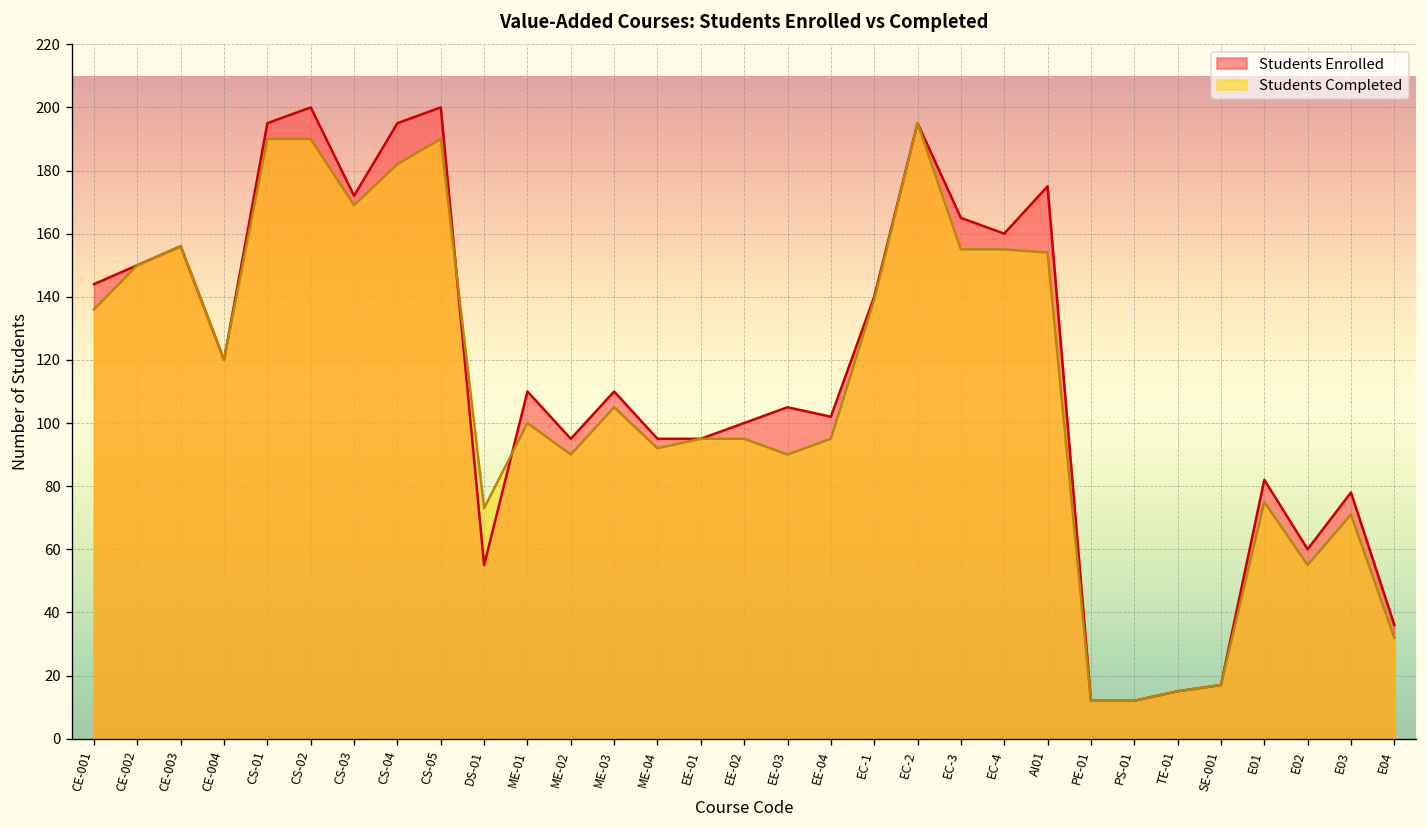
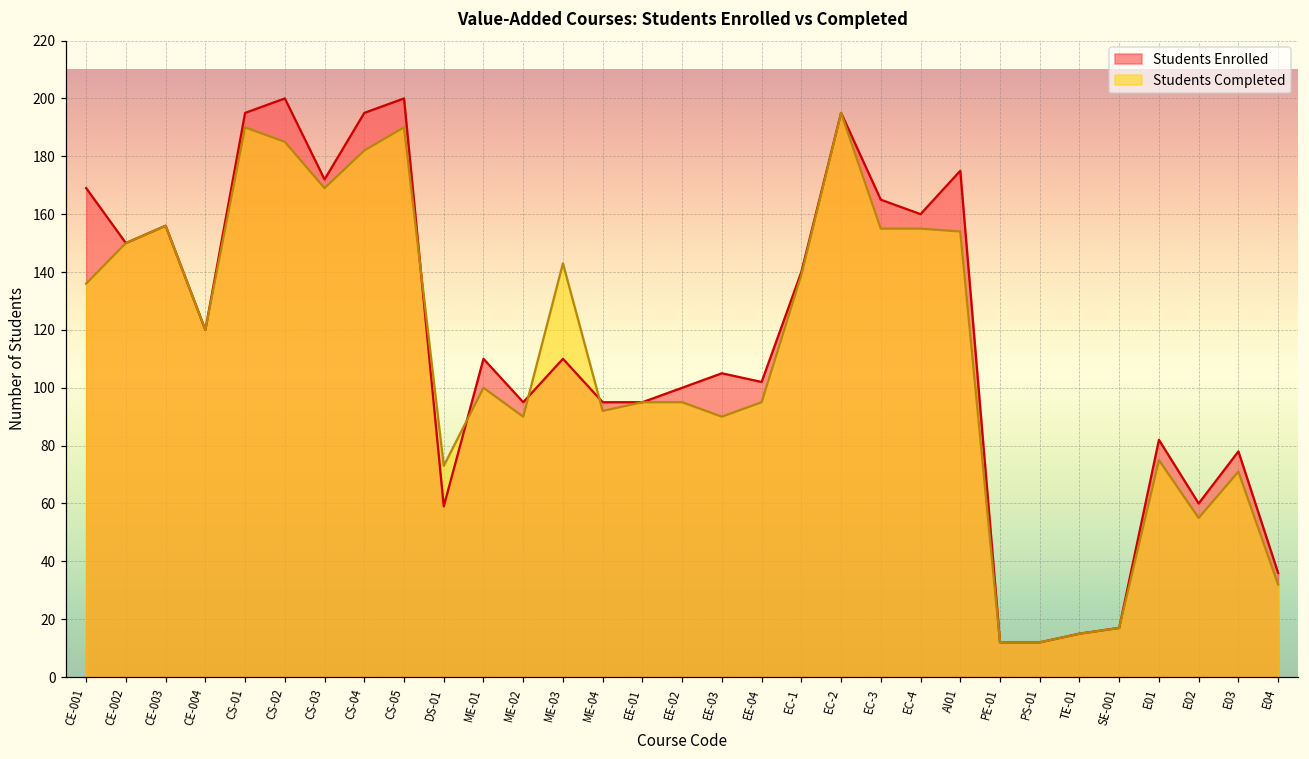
  {
    "Students Enrolled": {
-     "CE-001": 144,
+     "CE-001": 169,
      "CS-01": 195,
      "CS-02": 200,
      "CS-03": 172,
      "CS-04": 195,
      "CS-05": 200,
-     "DS-01": 55,
+     "DS-01": 59,
      "ME-01": 110,
      "ME-02": 95,
      "ME-03": 110,
      "ME-04": 95,
      "EE-02": 100,
      "EE-03": 105,
      "EE-04": 102,
      "EC-1": 140,
      "EC-3": 165,
      "EC-4": 160,
      "AI01": 175,
      "E01": 82,
      "E02": 60,
      "E03": 78,
      "E04": 36
    },
    "Students Completed": {
      "CE-001": 136,
      "CS-01": 190,
-     "CS-02": 190,
+     "CS-02": 185,
      "CS-03": 169,
      "CS-04": 182,
      "CS-05": 190,
      "DS-01": 73,
      "ME-01": 100,
      "ME-02": 90,
-     "ME-03": 105,
+     "ME-03": 143,
      "ME-04": 92,
      "EE-02": 95,
      "EE-03": 90,
      "EE-04": 95,
      "EC-1": 139,
      "EC-3": 155,
      "EC-4": 155,
      "AI01": 154,
      "E01": 75,
      "E02": 55,
      "E03": 71,
      "E04": 32
    }
  }
